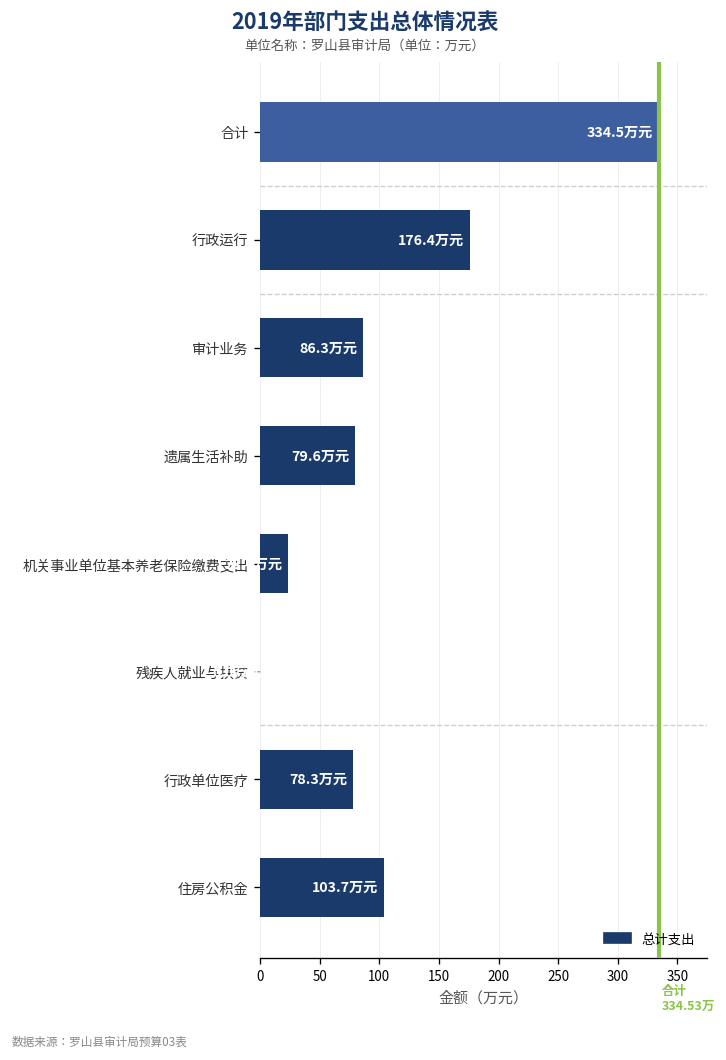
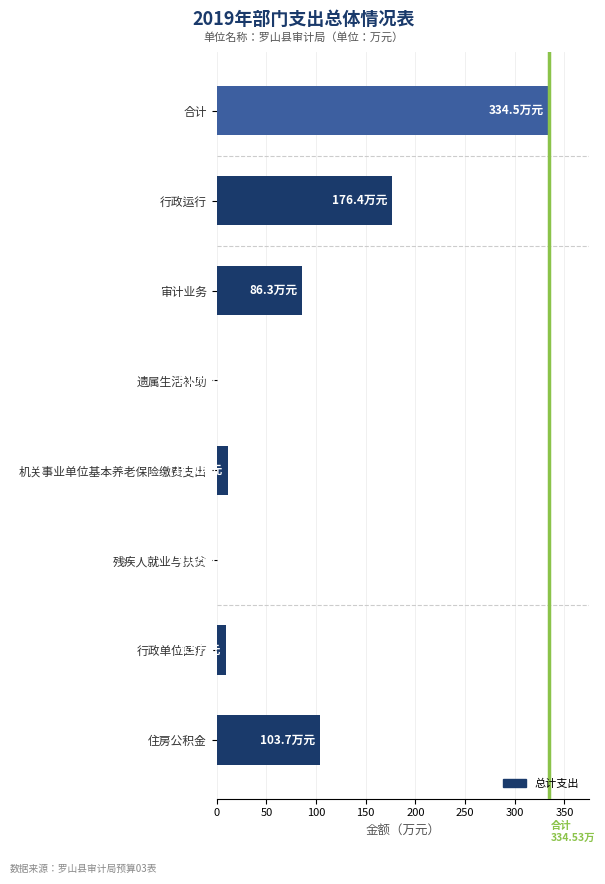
  {
-   "遗属生活补助": 80,
-   "机关事业单位基本养老保险缴费支出": 20,
+   "遗属生活补助": 0,
+   "机关事业单位基本养老保险缴费支出": 10,
    "残疾人就业与扶贫": 0,
-   "行政单位医疗": 80
+   "行政单位医疗": 10
  }
